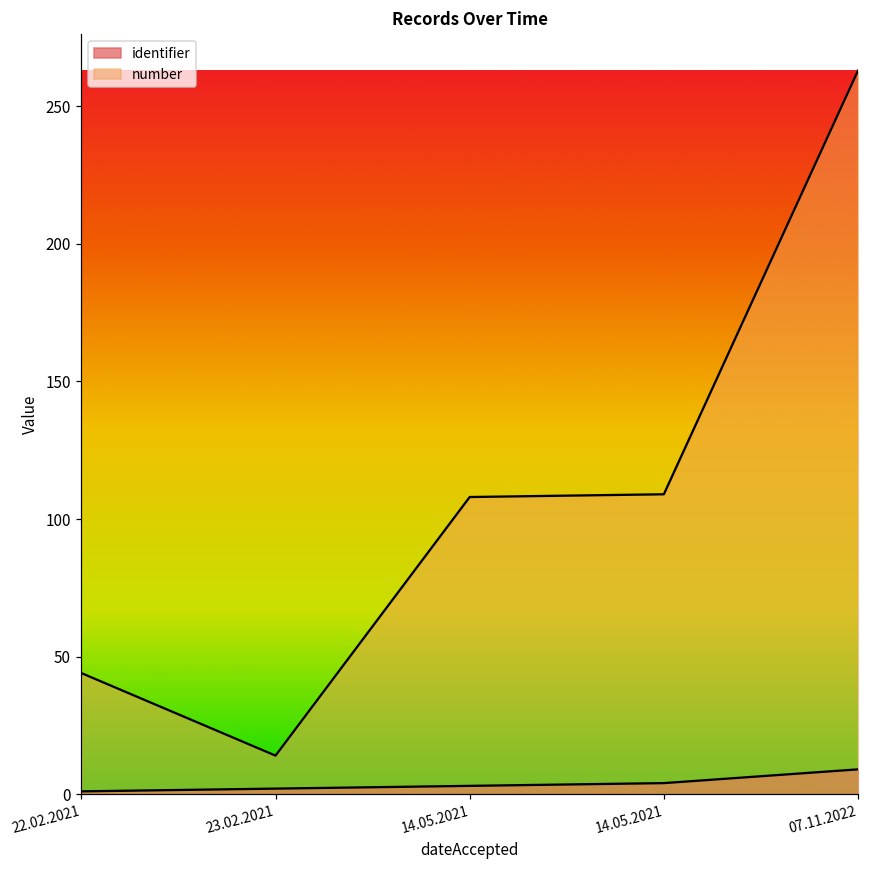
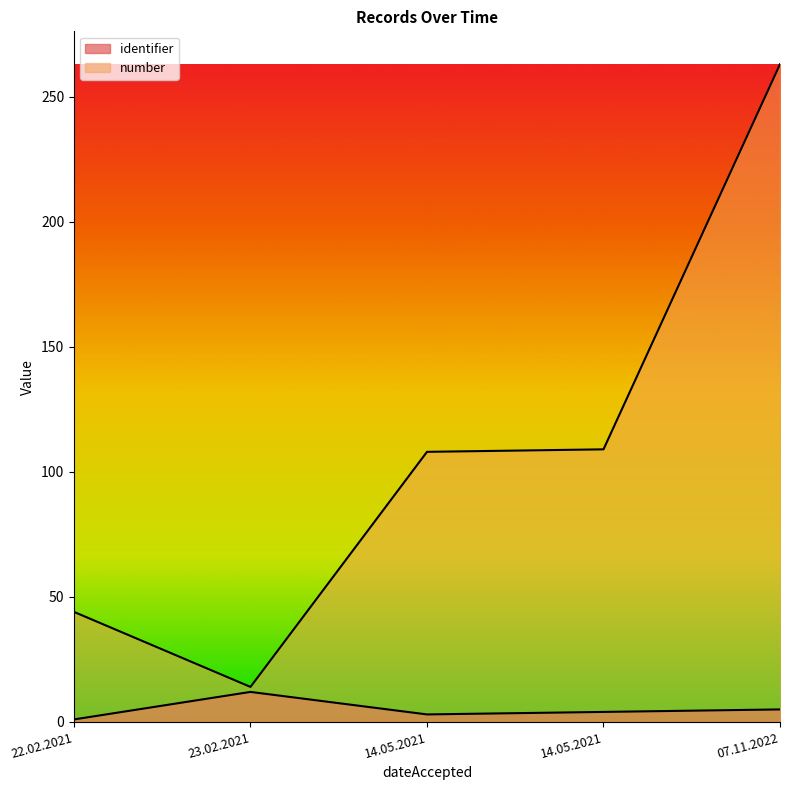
  {
    "identifier": {
      "22.02.2021": 1,
-     "23.02.2021": 2,
-     "07.11.2022": 9
+     "23.02.2021": 12,
+     "07.11.2022": 5
    },
    "number": {
      "22.02.2021": 44,
      "23.02.2021": 14,
      "07.11.2022": 263
    }
  }
